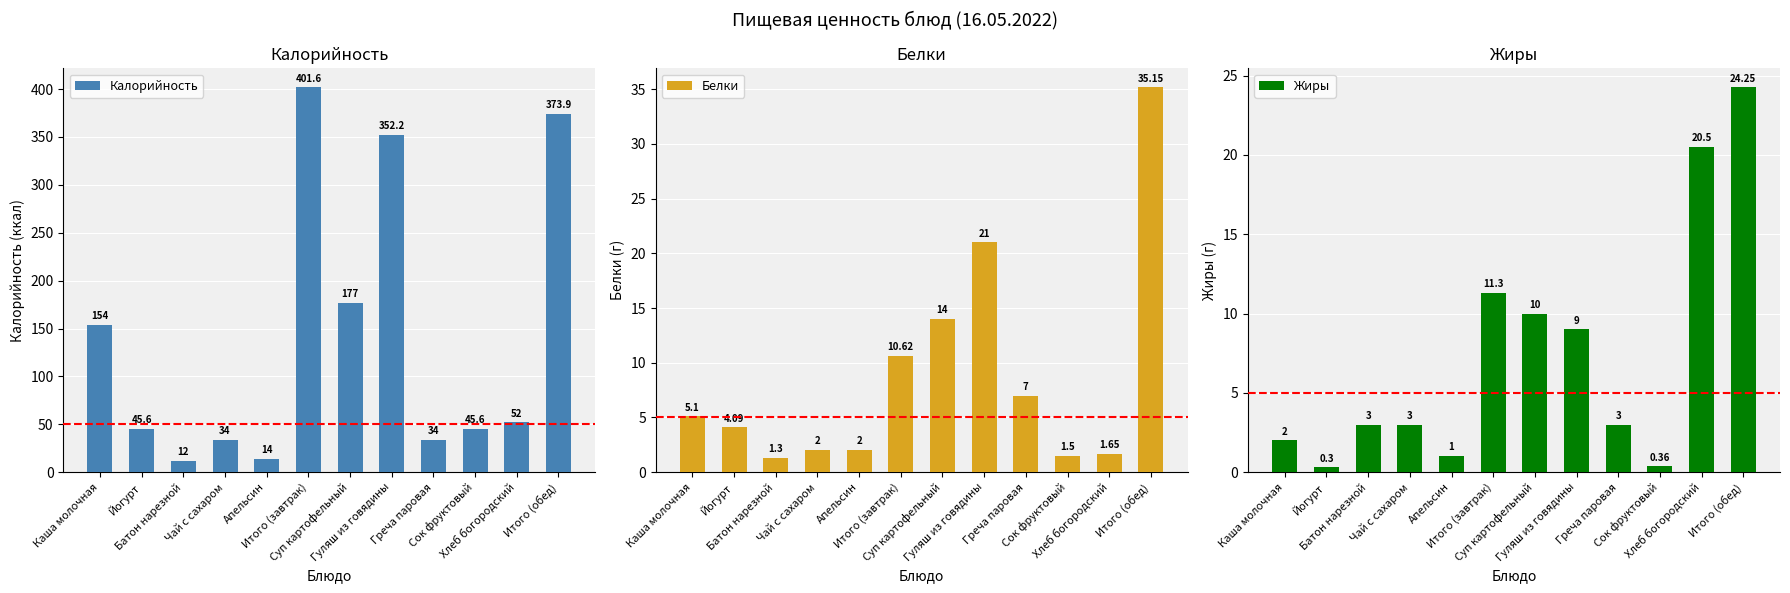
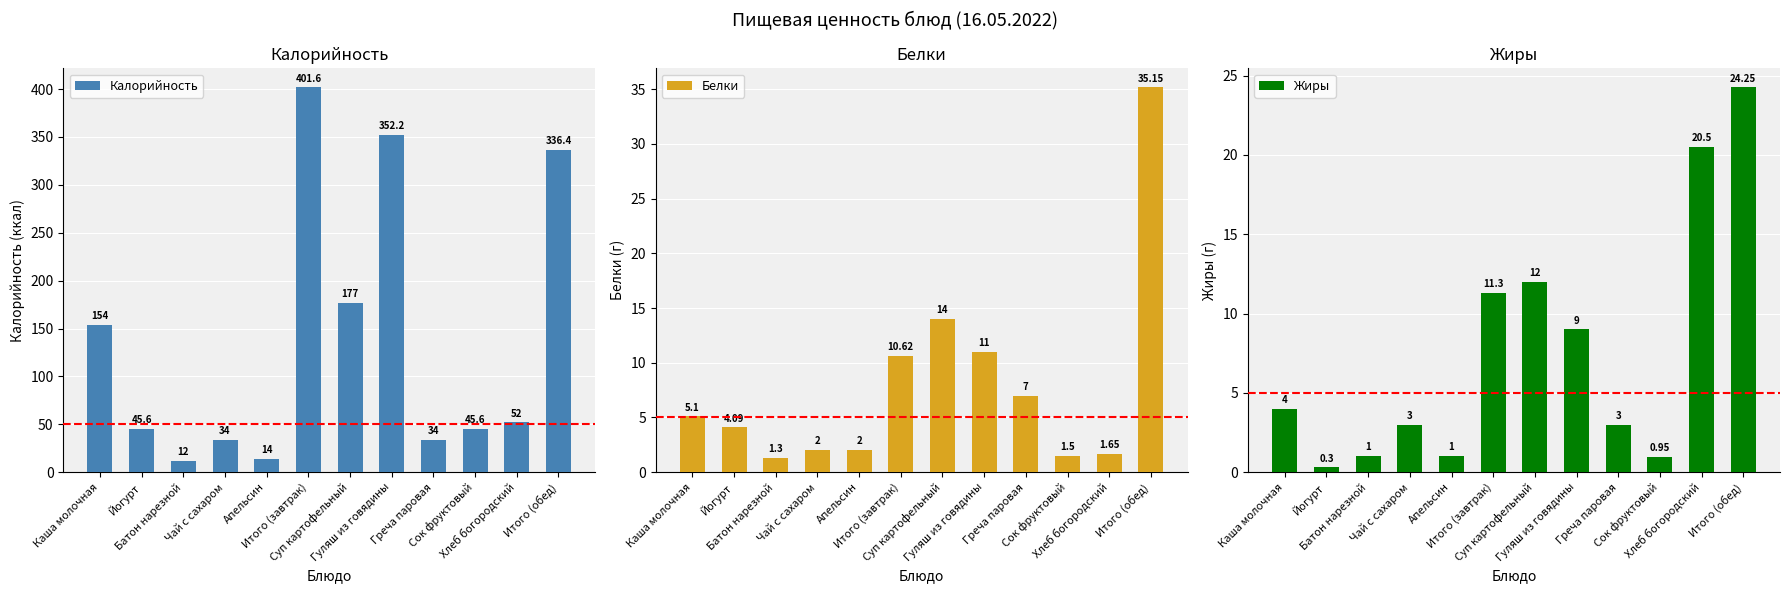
  {
    "Калорийность": {
      "Каша молочная": 154,
      "Йогурт": 45.6,
      "Батон нарезной": 12,
      "Чай с сахаром": 34,
      "Апельсин": 14,
      "Итого (завтрак)": 401.6,
      "Суп картофельный": 177,
      "Гуляш из говядины": 352.2,
      "Греча паровая": 34,
      "Сок фруктовый": 45.6,
      "Хлеб богородский": 52,
-     "Итого (обед)": 373.9
+     "Итого (обед)": 336.4
    },
    "Белки": {
      "Каша молочная": 5.1,
      "Йогурт": 4.09,
      "Батон нарезной": 1.3,
      "Чай с сахаром": 2,
      "Апельсин": 2,
      "Итого (завтрак)": 10.62,
      "Суп картофельный": 14,
-     "Гуляш из говядины": 21,
+     "Гуляш из говядины": 11,
      "Греча паровая": 7,
      "Сок фруктовый": 1.5,
      "Хлеб богородский": 1.65,
      "Итого (обед)": 35.15
    },
    "Жиры": {
-     "Каша молочная": 2,
+     "Каша молочная": 4,
      "Йогурт": 0.3,
-     "Батон нарезной": 3,
+     "Батон нарезной": 1,
      "Чай с сахаром": 3,
      "Апельсин": 1,
      "Итого (завтрак)": 11.3,
-     "Суп картофельный": 10,
+     "Суп картофельный": 12,
      "Гуляш из говядины": 9,
      "Греча паровая": 3,
-     "Сок фруктовый": 0.36,
+     "Сок фруктовый": 0.95,
      "Хлеб богородский": 20.5,
      "Итого (обед)": 24.25
    }
  }
